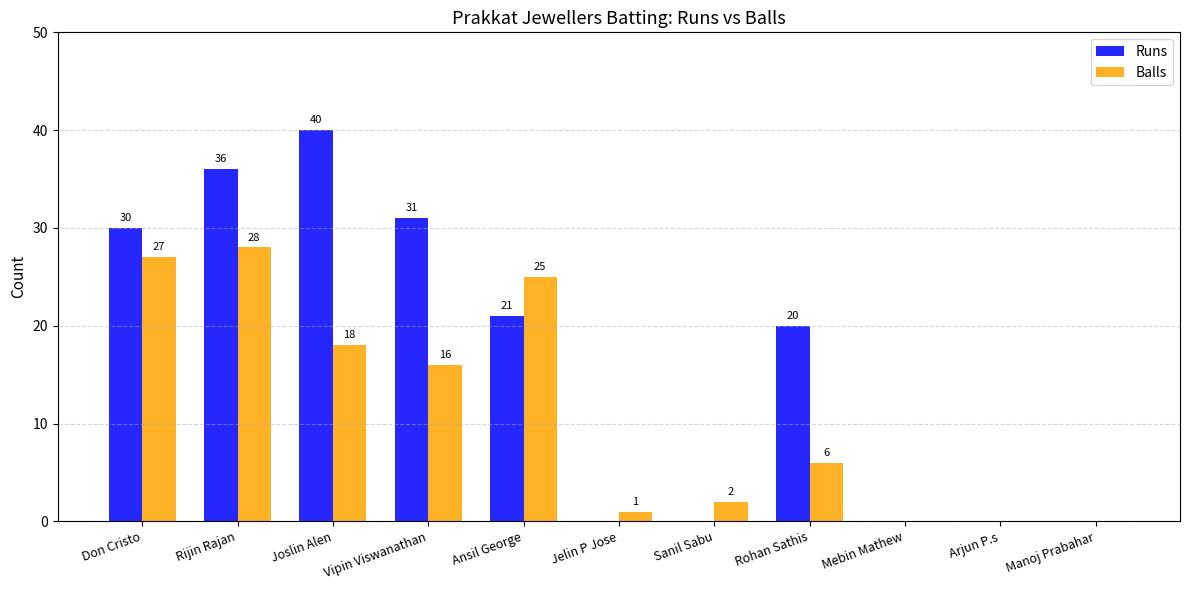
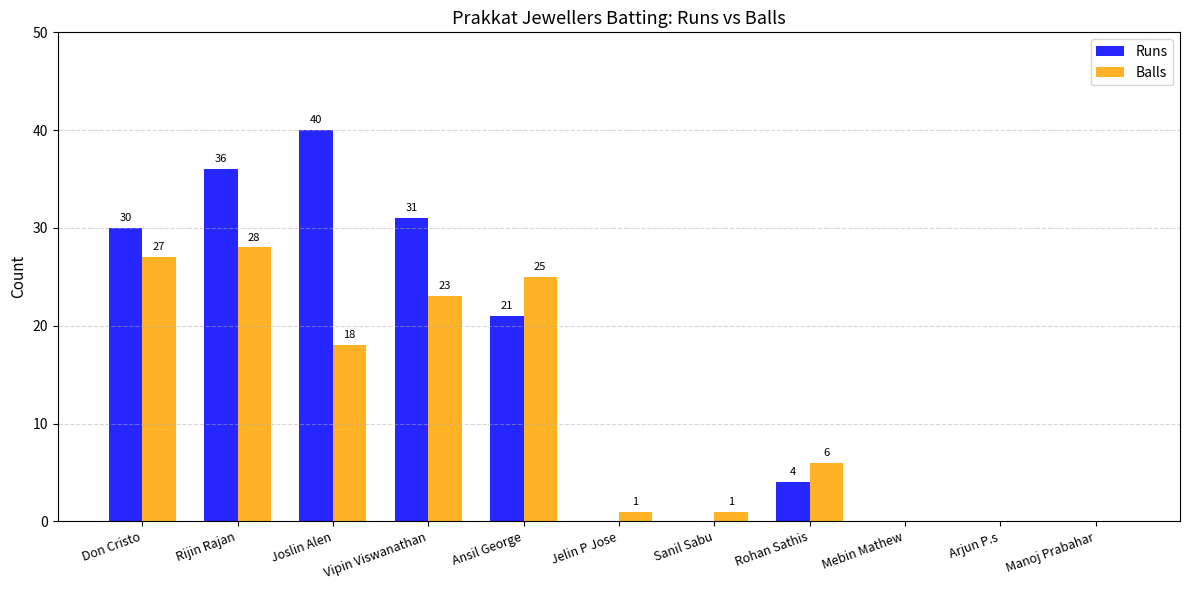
  {
    "Runs": {
      "Don Cristo": 30,
      "Rijin Rajan": 36,
      "Joslin Alen": 40,
      "Vipin Viswanathan": 31,
      "Ansil George": 21,
-     "Rohan Sathis": 20
+     "Rohan Sathis": 4
    },
    "Balls": {
      "Don Cristo": 27,
      "Rijin Rajan": 28,
      "Joslin Alen": 18,
-     "Vipin Viswanathan": 16,
+     "Vipin Viswanathan": 23,
      "Ansil George": 25,
      "Jelin P Jose": 1,
-     "Sanil Sabu": 2,
+     "Sanil Sabu": 1,
      "Rohan Sathis": 6
    }
  }
